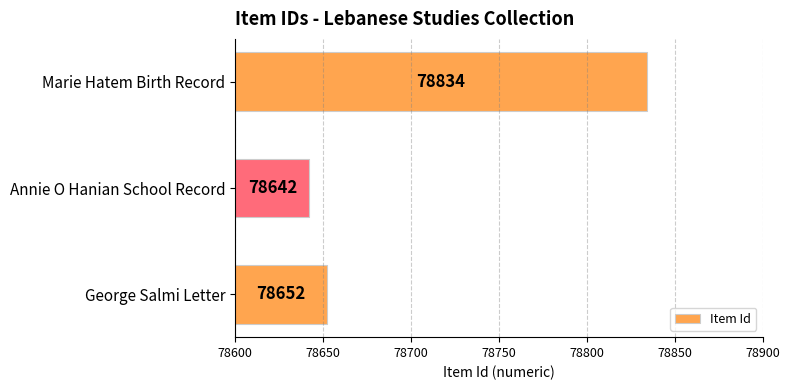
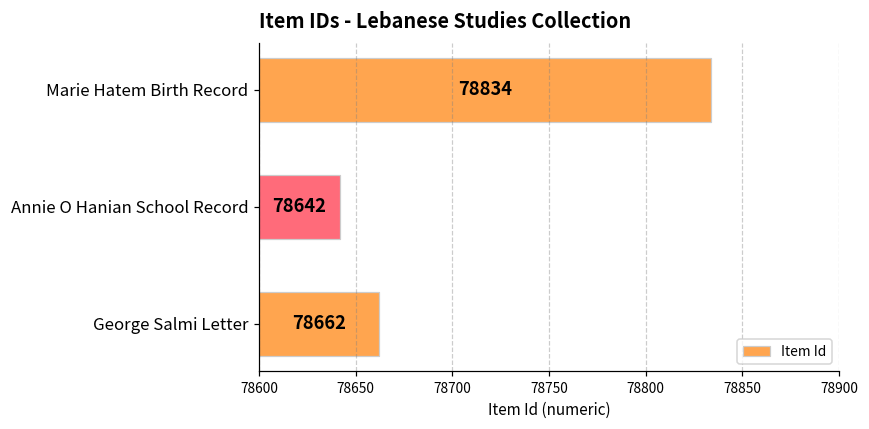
  {
    "Marie Hatem Birth Record": 78834,
    "Annie O Hanian School Record": 78642,
-   "George Salmi Letter": 78652
+   "George Salmi Letter": 78662
  }
